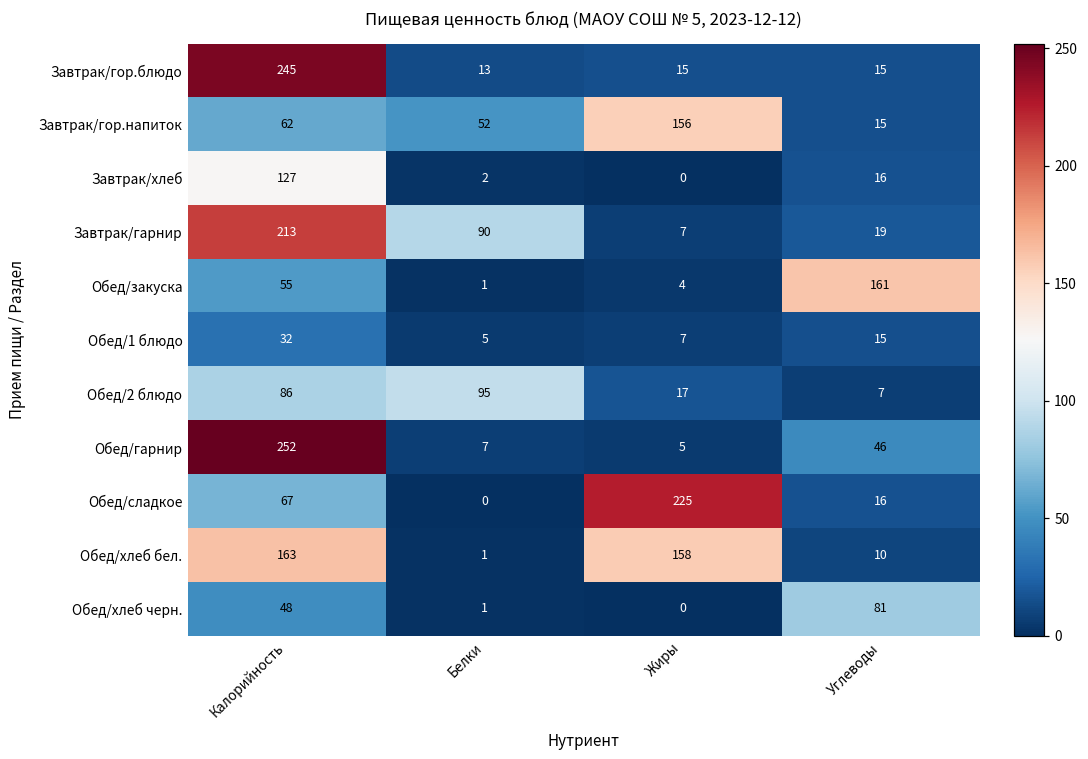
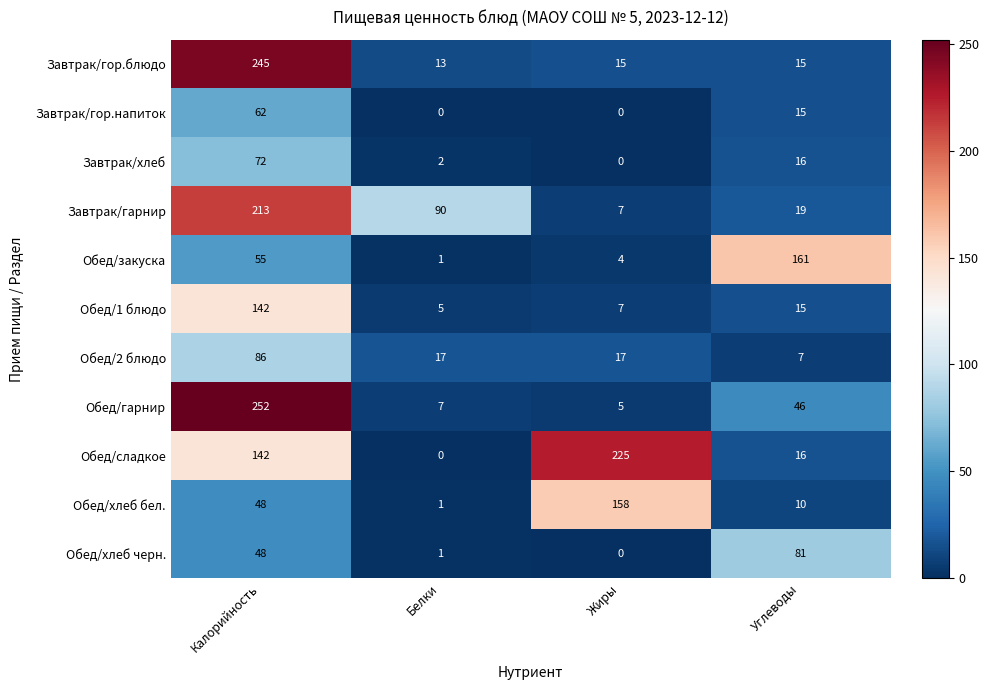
  {
    "Завтрак/гор.блюдо": {
      "Калорийность": 245,
      "Белки": 13,
      "Жиры": 15,
      "Углеводы": 15
    },
    "Завтрак/гор.напиток": {
      "Калорийность": 62,
-     "Белки": 52,
-     "Жиры": 156,
+     "Белки": 0,
+     "Жиры": 0,
      "Углеводы": 15
    },
    "Завтрак/хлеб": {
-     "Калорийность": 127,
+     "Калорийность": 72,
      "Белки": 2,
      "Жиры": 0,
      "Углеводы": 16
    },
    "Завтрак/гарнир": {
      "Калорийность": 213,
      "Белки": 90,
      "Жиры": 7,
      "Углеводы": 19
    },
    "Обед/закуска": {
      "Калорийность": 55,
      "Белки": 1,
      "Жиры": 4,
      "Углеводы": 161
    },
    "Обед/1 блюдо": {
-     "Калорийность": 32,
+     "Калорийность": 142,
      "Белки": 5,
      "Жиры": 7,
      "Углеводы": 15
    },
    "Обед/2 блюдо": {
      "Калорийность": 86,
-     "Белки": 95,
+     "Белки": 17,
      "Жиры": 17,
      "Углеводы": 7
    },
    "Обед/гарнир": {
      "Калорийность": 252,
      "Белки": 7,
      "Жиры": 5,
      "Углеводы": 46
    },
    "Обед/сладкое": {
-     "Калорийность": 67,
+     "Калорийность": 142,
      "Белки": 0,
      "Жиры": 225,
      "Углеводы": 16
    },
    "Обед/хлеб бел.": {
-     "Калорийность": 163,
+     "Калорийность": 48,
      "Белки": 1,
      "Жиры": 158,
      "Углеводы": 10
    },
    "Обед/хлеб черн.": {
      "Калорийность": 48,
      "Белки": 1,
      "Жиры": 0,
      "Углеводы": 81
    }
  }
